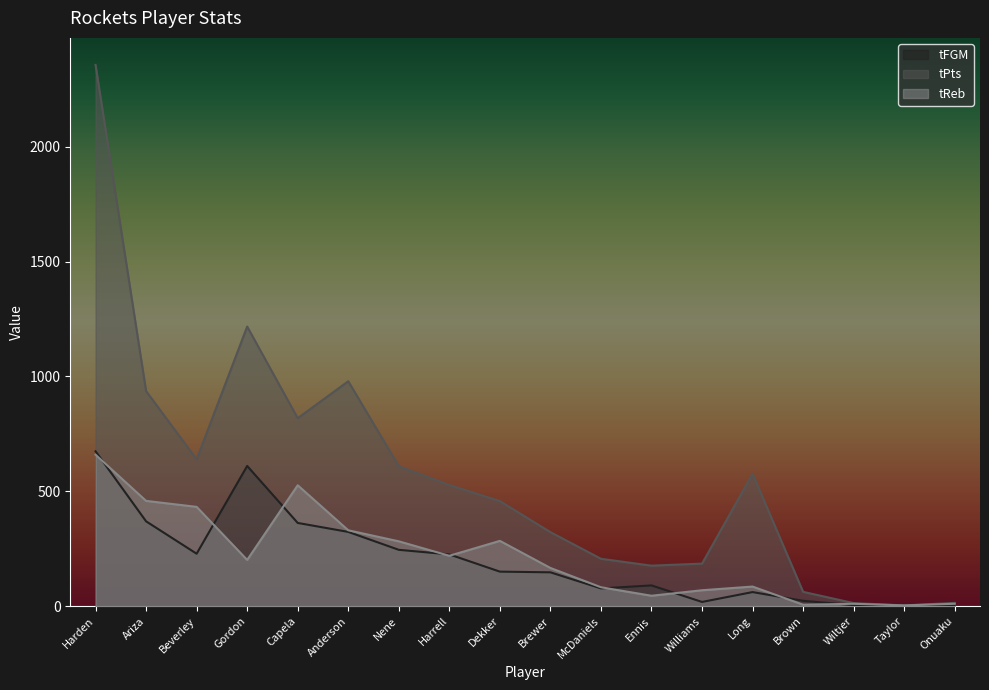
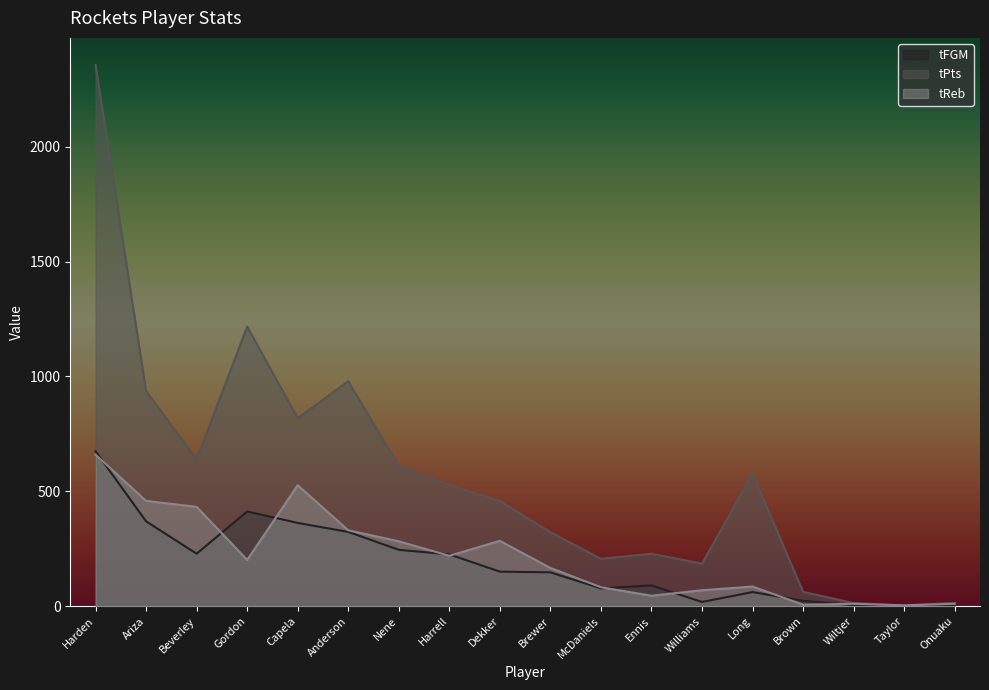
  {
    "tFGM": {
      "Harden": 670,
      "Ariza": 370,
      "Beverley": 230,
-     "Gordon": 610,
+     "Gordon": 410,
      "Capela": 360,
      "Nene": 250,
      "Dekker": 150,
      "Brewer": 150,
      "Ennis": 90,
      "Williams": 20,
      "Long": 60,
      "Brown": 20
    },
    "tPts": {
      "Harden": 2360,
      "Ariza": 940,
      "Beverley": 640,
      "Gordon": 1220,
      "Capela": 820,
      "Anderson": 980,
      "Nene": 610,
      "Harrell": 530,
      "Dekker": 460,
      "Brewer": 320,
      "McDaniels": 210,
-     "Ennis": 180,
+     "Ennis": 230,
      "Williams": 190,
      "Long": 580,
      "Brown": 60
    },
    "tReb": {
      "Harden": 660,
      "Ariza": 460,
      "Beverley": 430,
      "Gordon": 200,
      "Capela": 530,
      "Nene": 280,
      "Dekker": 280,
      "Brewer": 170,
      "Ennis": 50,
      "Williams": 70,
      "Long": 90,
      "Brown": 10
    }
  }
